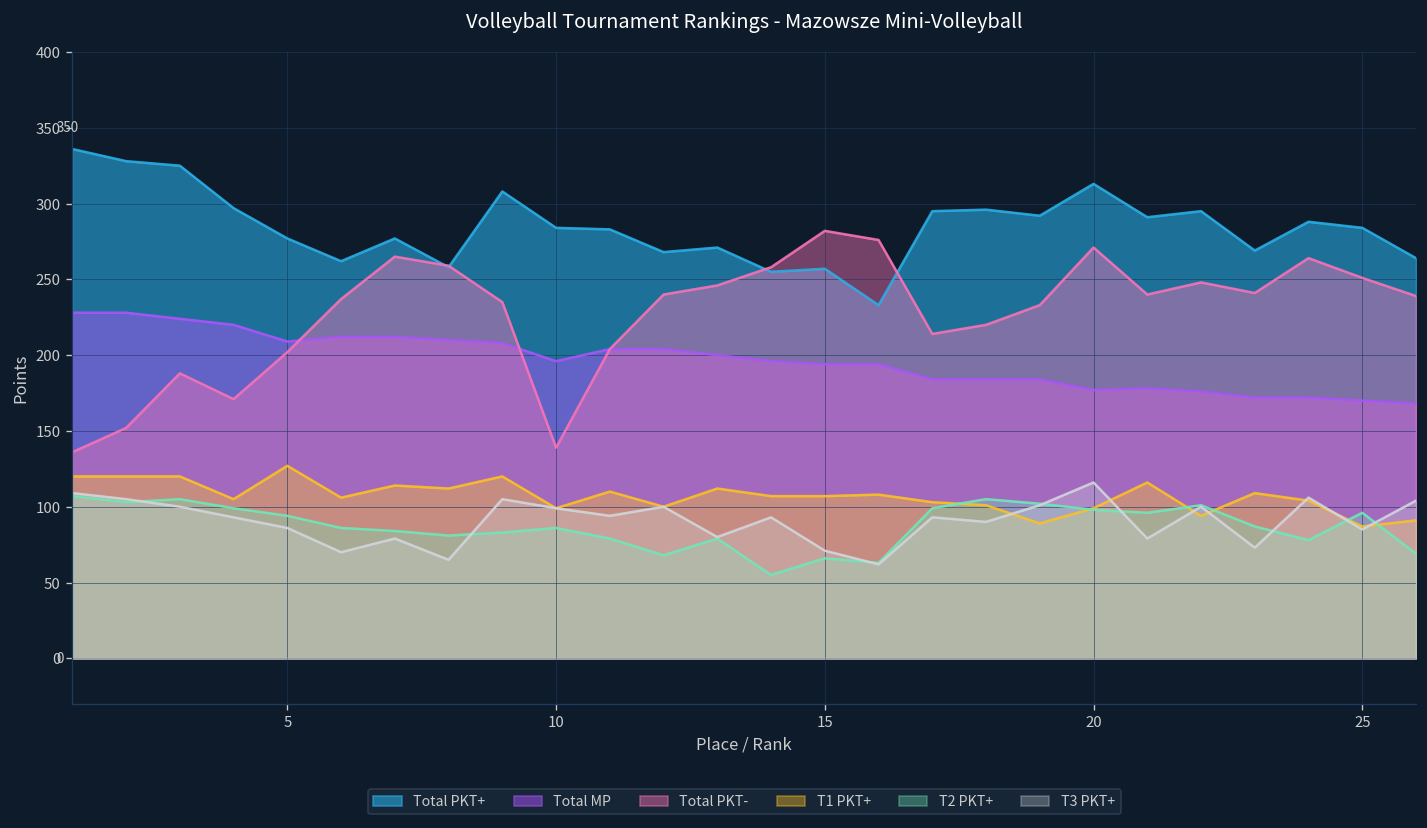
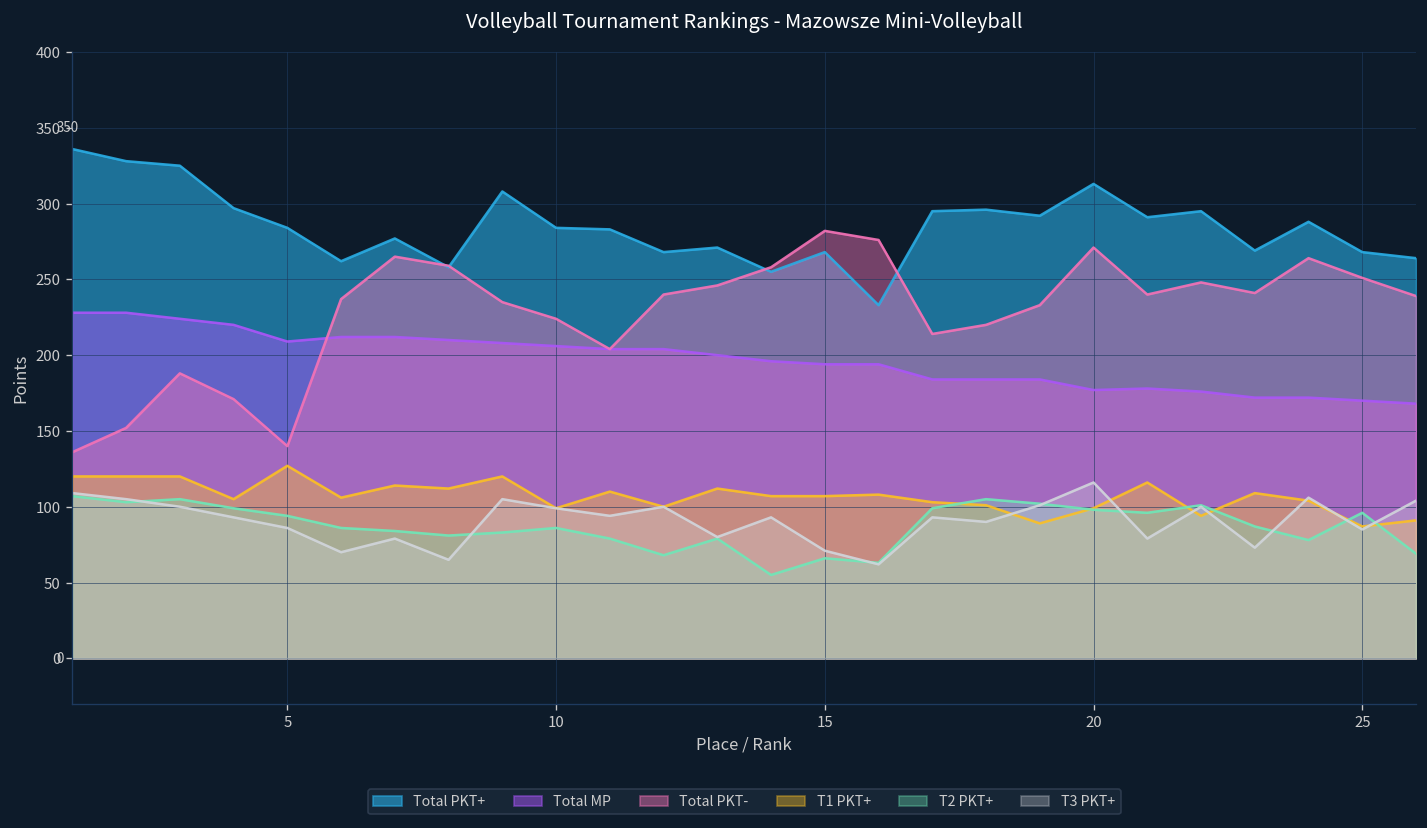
  {
    "Total PKT+": {
-     "5": 277,
+     "5": 284,
      "10": 284,
-     "15": 257,
+     "15": 268,
      "20": 313,
-     "25": 284
+     "25": 268
    },
    "Total MP": {
      "5": 209,
-     "10": 196,
+     "10": 206,
      "15": 194,
      "20": 177,
      "25": 170
    },
    "Total PKT-": {
-     "5": 202,
-     "10": 139,
+     "5": 140,
+     "10": 224,
      "15": 282,
      "20": 271,
      "25": 251
    },
    "T1 PKT+": {
      "5": 127,
      "15": 107
    }
  }
